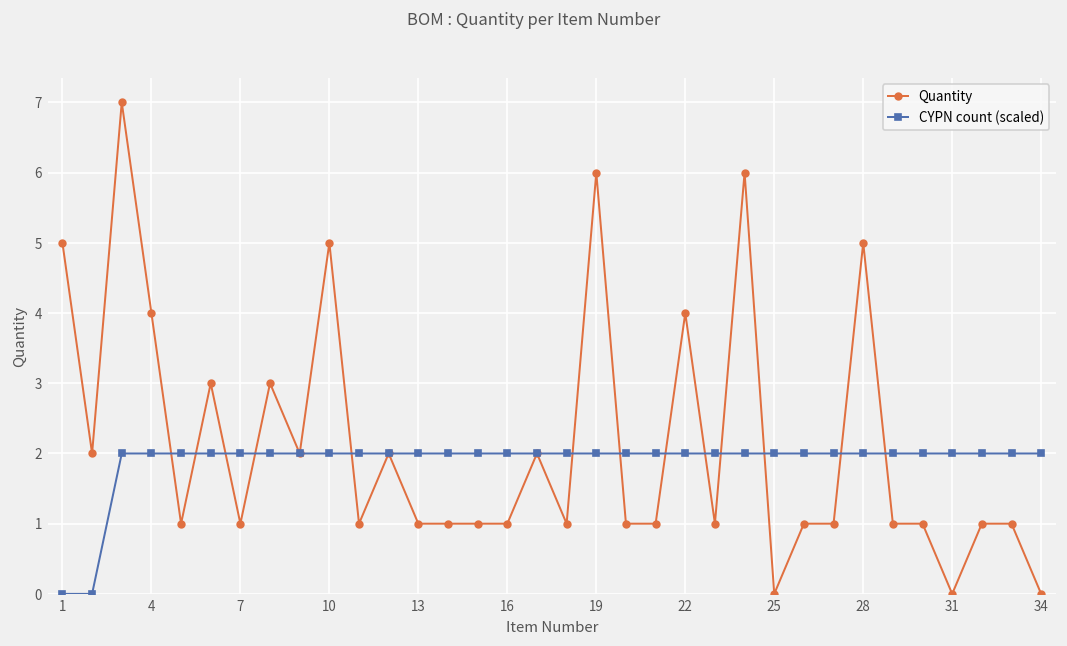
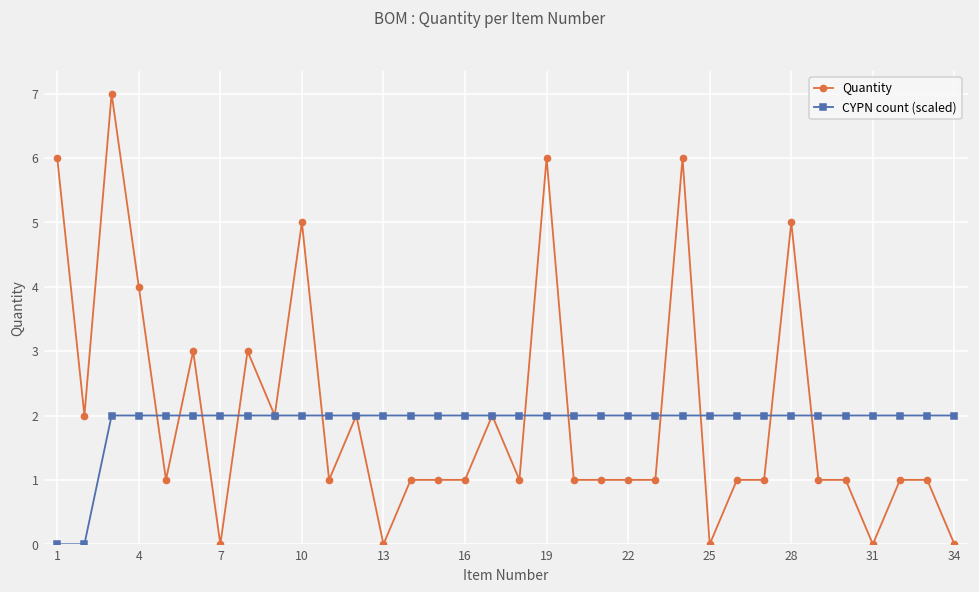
  {
    "Quantity": {
-     "1": 5,
+     "1": 6,
      "4": 4,
-     "7": 1,
+     "7": 0,
      "10": 5,
-     "13": 1,
+     "13": 0,
      "16": 1,
      "19": 6,
-     "22": 4,
+     "22": 1,
      "25": 0,
      "28": 5,
      "31": 0,
      "34": 0
    },
    "CYPN count (scaled)": {
      "1": 0,
      "4": 2,
      "7": 2,
      "10": 2,
      "13": 2,
      "16": 2,
      "19": 2,
      "22": 2,
      "25": 2,
      "28": 2,
      "31": 2,
      "34": 2
    }
  }
